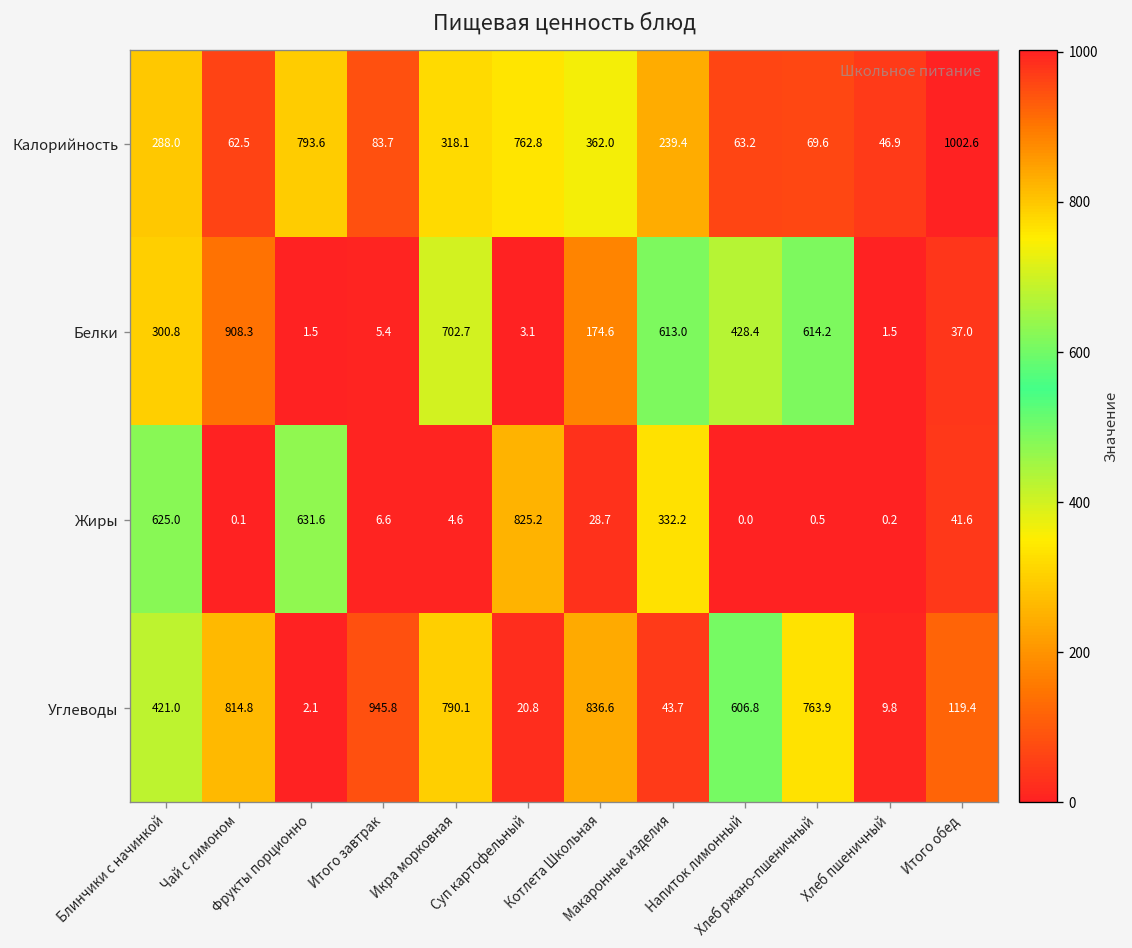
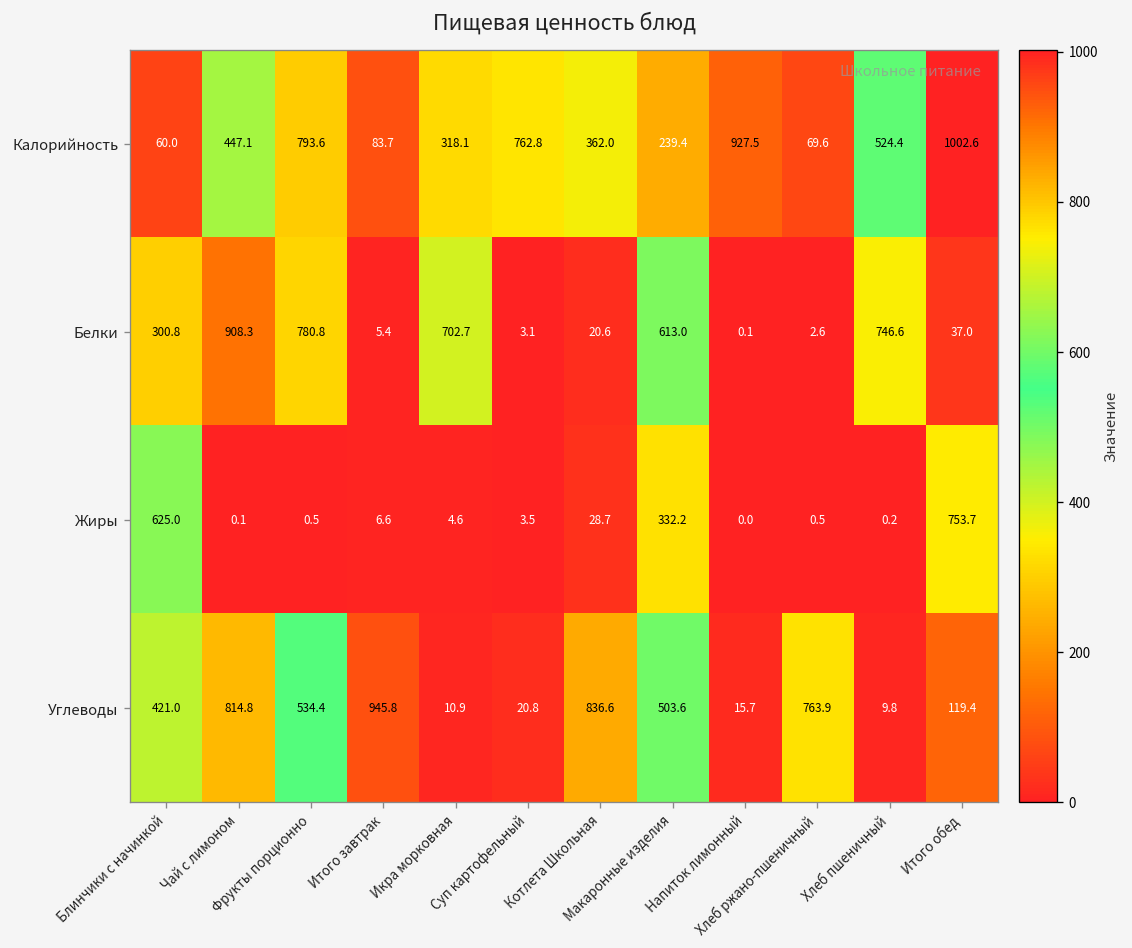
  {
    "Калорийность": {
-     "Блинчики с начинкой": 288.0,
-     "Чай с лимоном": 62.5,
+     "Блинчики с начинкой": 60.0,
+     "Чай с лимоном": 447.1,
      "Фрукты порционно": 793.6,
      "Итого завтрак": 83.7,
      "Икра морковная": 318.1,
      "Суп картофельный": 762.8,
      "Котлета Школьная": 362.0,
      "Макаронные изделия": 239.4,
-     "Напиток лимонный": 63.2,
+     "Напиток лимонный": 927.5,
      "Хлеб ржано-пшеничный": 69.6,
-     "Хлеб пшеничный": 46.9,
+     "Хлеб пшеничный": 524.4,
      "Итого обед": 1002.6
    },
    "Белки": {
      "Блинчики с начинкой": 300.8,
      "Чай с лимоном": 908.3,
-     "Фрукты порционно": 1.5,
+     "Фрукты порционно": 780.8,
      "Итого завтрак": 5.4,
      "Икра морковная": 702.7,
      "Суп картофельный": 3.1,
-     "Котлета Школьная": 174.6,
+     "Котлета Школьная": 20.6,
      "Макаронные изделия": 613.0,
-     "Напиток лимонный": 428.4,
-     "Хлеб ржано-пшеничный": 614.2,
-     "Хлеб пшеничный": 1.5,
+     "Напиток лимонный": 0.1,
+     "Хлеб ржано-пшеничный": 2.6,
+     "Хлеб пшеничный": 746.6,
      "Итого обед": 37.0
    },
    "Жиры": {
      "Блинчики с начинкой": 625.0,
      "Чай с лимоном": 0.1,
-     "Фрукты порционно": 631.6,
+     "Фрукты порционно": 0.5,
      "Итого завтрак": 6.6,
      "Икра морковная": 4.6,
-     "Суп картофельный": 825.2,
+     "Суп картофельный": 3.5,
      "Котлета Школьная": 28.7,
      "Макаронные изделия": 332.2,
      "Напиток лимонный": 0.0,
      "Хлеб ржано-пшеничный": 0.5,
      "Хлеб пшеничный": 0.2,
-     "Итого обед": 41.6
+     "Итого обед": 753.7
    },
    "Углеводы": {
      "Блинчики с начинкой": 421.0,
      "Чай с лимоном": 814.8,
-     "Фрукты порционно": 2.1,
+     "Фрукты порционно": 534.4,
      "Итого завтрак": 945.8,
-     "Икра морковная": 790.1,
+     "Икра морковная": 10.9,
      "Суп картофельный": 20.8,
      "Котлета Школьная": 836.6,
-     "Макаронные изделия": 43.7,
-     "Напиток лимонный": 606.8,
+     "Макаронные изделия": 503.6,
+     "Напиток лимонный": 15.7,
      "Хлеб ржано-пшеничный": 763.9,
      "Хлеб пшеничный": 9.8,
      "Итого обед": 119.4
    }
  }
